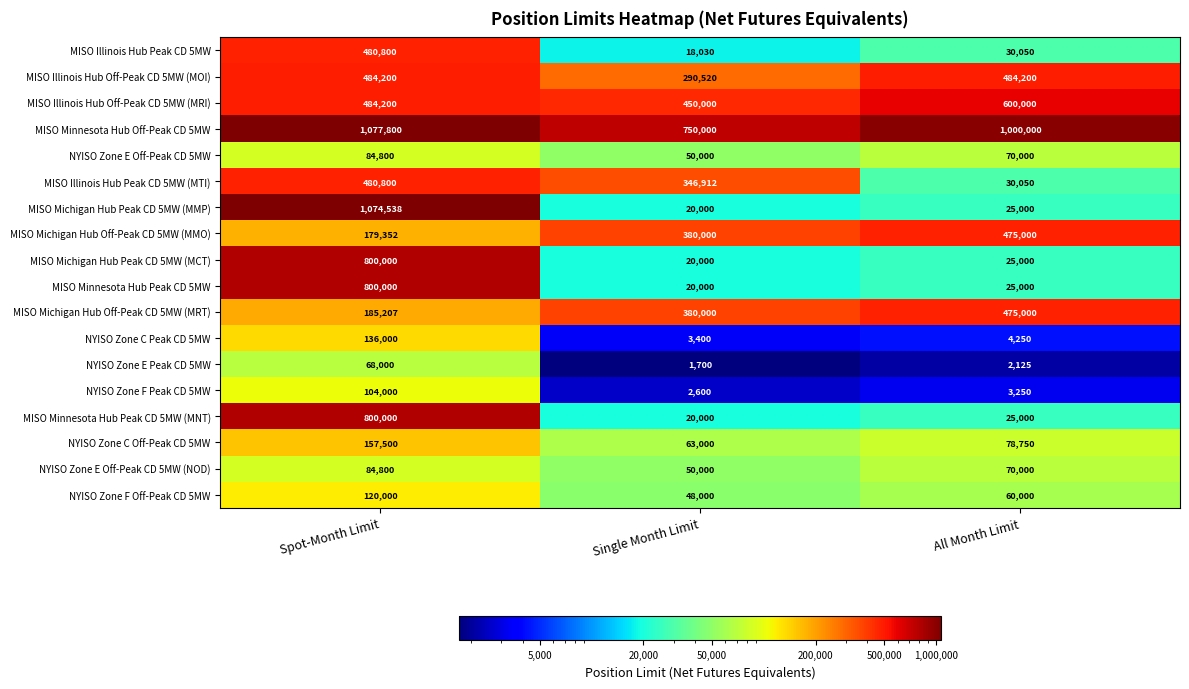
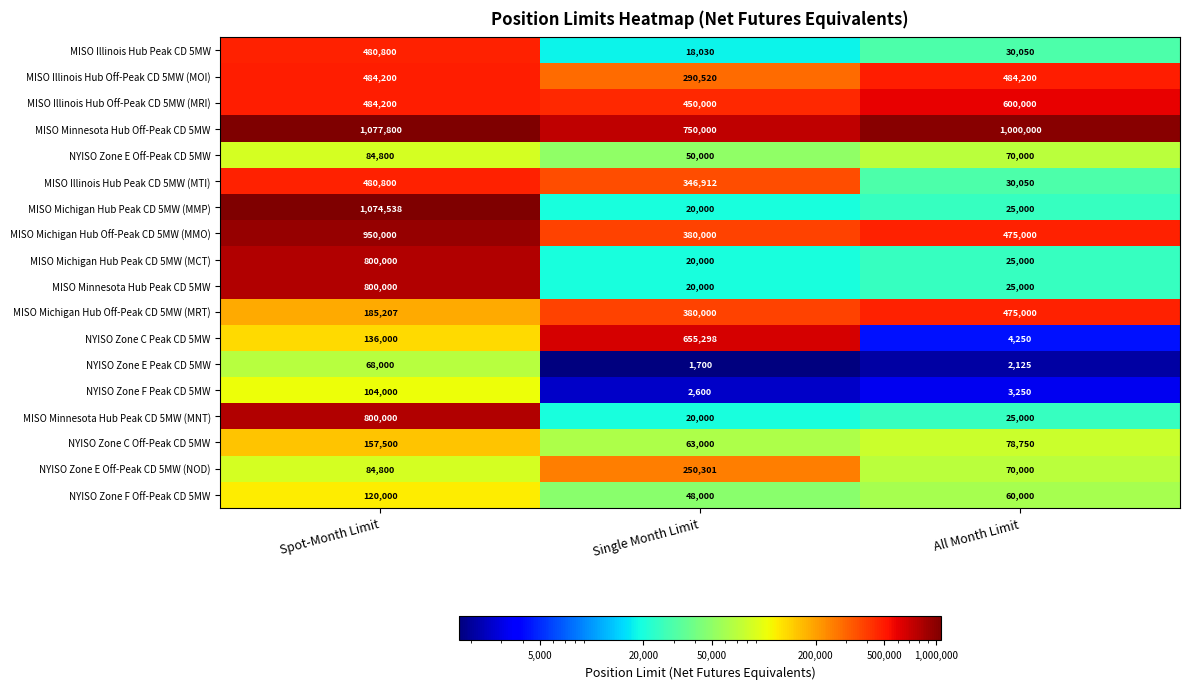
  {
    "MISO Illinois Hub Peak CD 5MW": {
      "Spot-Month Limit": "480,800",
      "Single Month Limit": "18,030",
      "All Month Limit": "30,050"
    },
    "MISO Illinois Hub Off-Peak CD 5MW (MOI)": {
      "Spot-Month Limit": "484,200",
      "Single Month Limit": "290,520",
      "All Month Limit": "484,200"
    },
    "MISO Illinois Hub Off-Peak CD 5MW (MRI)": {
      "Spot-Month Limit": "484,200",
      "Single Month Limit": "450,000",
      "All Month Limit": "600,000"
    },
    "MISO Minnesota Hub Off-Peak CD 5MW": {
      "Spot-Month Limit": "1,077,800",
      "Single Month Limit": "750,000",
      "All Month Limit": "1,000,000"
    },
    "NYISO Zone E Off-Peak CD 5MW": {
      "Spot-Month Limit": "84,800",
      "Single Month Limit": "50,000",
      "All Month Limit": "70,000"
    },
    "MISO Illinois Hub Peak CD 5MW (MTI)": {
      "Spot-Month Limit": "480,800",
      "Single Month Limit": "346,912",
      "All Month Limit": "30,050"
    },
    "MISO Michigan Hub Peak CD 5MW (MMP)": {
      "Spot-Month Limit": "1,074,538",
      "Single Month Limit": "20,000",
      "All Month Limit": "25,000"
    },
    "MISO Michigan Hub Off-Peak CD 5MW (MMO)": {
-     "Spot-Month Limit": "179,352",
+     "Spot-Month Limit": "950,000",
      "Single Month Limit": "380,000",
      "All Month Limit": "475,000"
    },
    "MISO Michigan Hub Peak CD 5MW (MCT)": {
      "Spot-Month Limit": "800,000",
      "Single Month Limit": "20,000",
      "All Month Limit": "25,000"
    },
    "MISO Minnesota Hub Peak CD 5MW": {
      "Spot-Month Limit": "800,000",
      "Single Month Limit": "20,000",
      "All Month Limit": "25,000"
    },
    "MISO Michigan Hub Off-Peak CD 5MW (MRT)": {
      "Spot-Month Limit": "185,207",
      "Single Month Limit": "380,000",
      "All Month Limit": "475,000"
    },
    "NYISO Zone C Peak CD 5MW": {
      "Spot-Month Limit": "136,000",
-     "Single Month Limit": "3,400",
+     "Single Month Limit": "655,298",
      "All Month Limit": "4,250"
    },
    "NYISO Zone E Peak CD 5MW": {
      "Spot-Month Limit": "68,000",
      "Single Month Limit": "1,700",
      "All Month Limit": "2,125"
    },
    "NYISO Zone F Peak CD 5MW": {
      "Spot-Month Limit": "104,000",
      "Single Month Limit": "2,600",
      "All Month Limit": "3,250"
    },
    "MISO Minnesota Hub Peak CD 5MW (MNT)": {
      "Spot-Month Limit": "800,000",
      "Single Month Limit": "20,000",
      "All Month Limit": "25,000"
    },
    "NYISO Zone C Off-Peak CD 5MW": {
      "Spot-Month Limit": "157,500",
      "Single Month Limit": "63,000",
      "All Month Limit": "78,750"
    },
    "NYISO Zone E Off-Peak CD 5MW (NOD)": {
      "Spot-Month Limit": "84,800",
-     "Single Month Limit": "50,000",
+     "Single Month Limit": "250,301",
      "All Month Limit": "70,000"
    },
    "NYISO Zone F Off-Peak CD 5MW": {
      "Spot-Month Limit": "120,000",
      "Single Month Limit": "48,000",
      "All Month Limit": "60,000"
    }
  }
